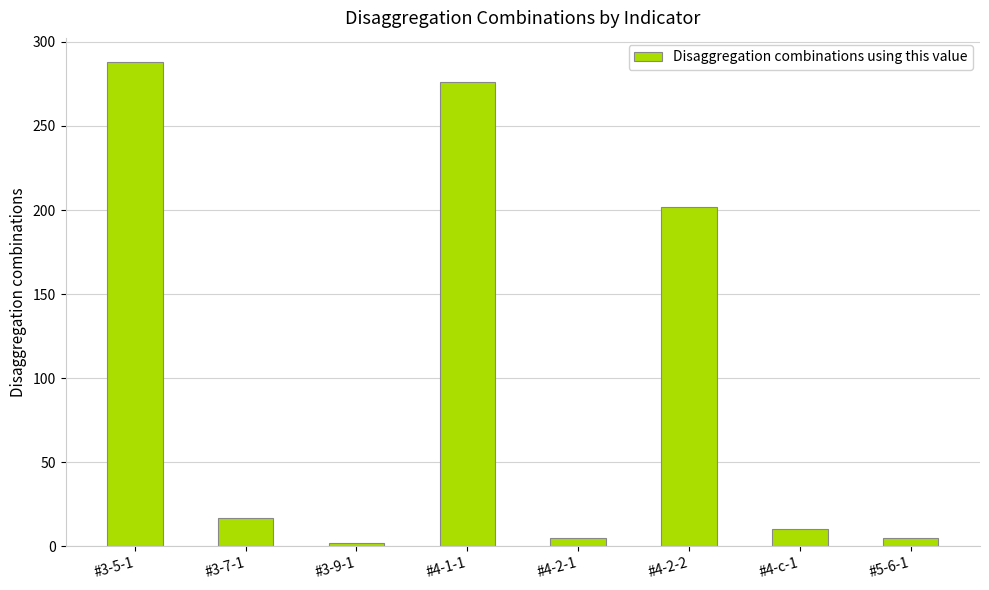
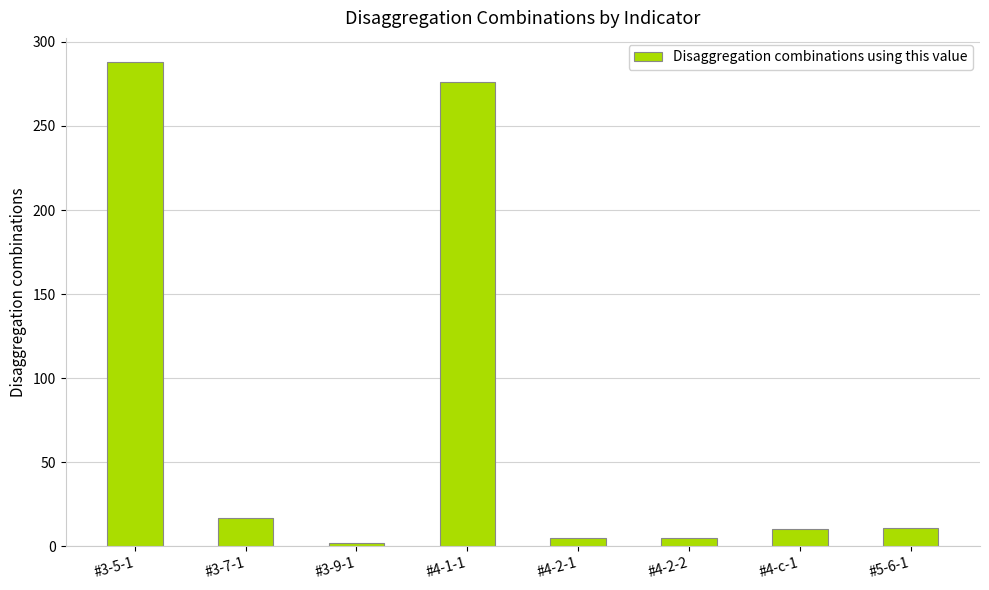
  {
    "#3-5-1": 288,
    "#3-7-1": 17,
    "#3-9-1": 2,
    "#4-1-1": 276,
    "#4-2-1": 5,
-   "#4-2-2": 202,
+   "#4-2-2": 5,
    "#4-c-1": 10,
-   "#5-6-1": 5
+   "#5-6-1": 11
  }
